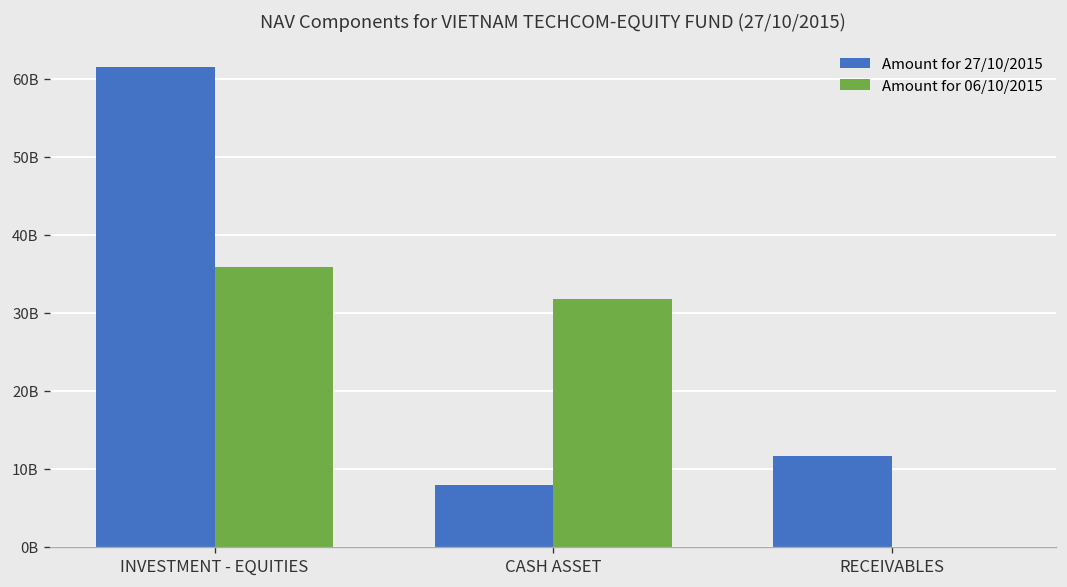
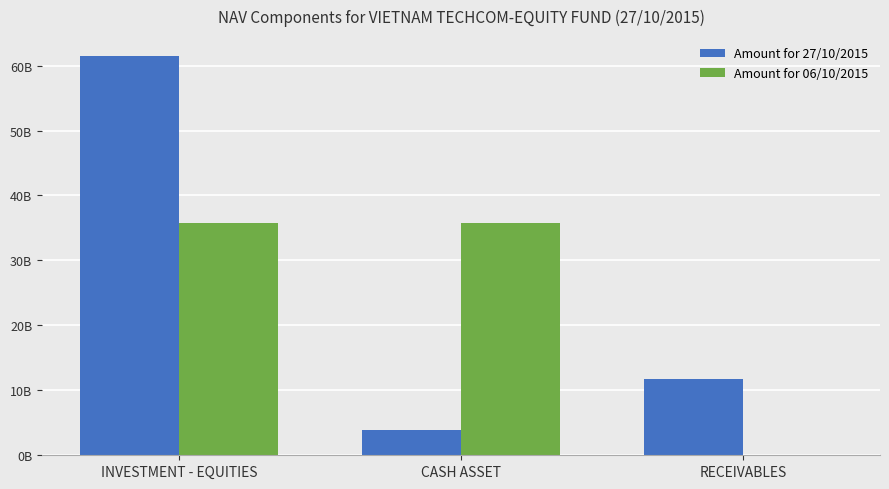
  {
    "Amount for 27/10/2015": {
      "INVESTMENT - EQUITIES": 61000000000,
-     "CASH ASSET": 8000000000,
+     "CASH ASSET": 4000000000,
      "RECEIVABLES": 12000000000
    },
    "Amount for 06/10/2015": {
      "INVESTMENT - EQUITIES": 36000000000,
-     "CASH ASSET": 32000000000,
+     "CASH ASSET": 36000000000,
      "RECEIVABLES": 0
    }
  }
